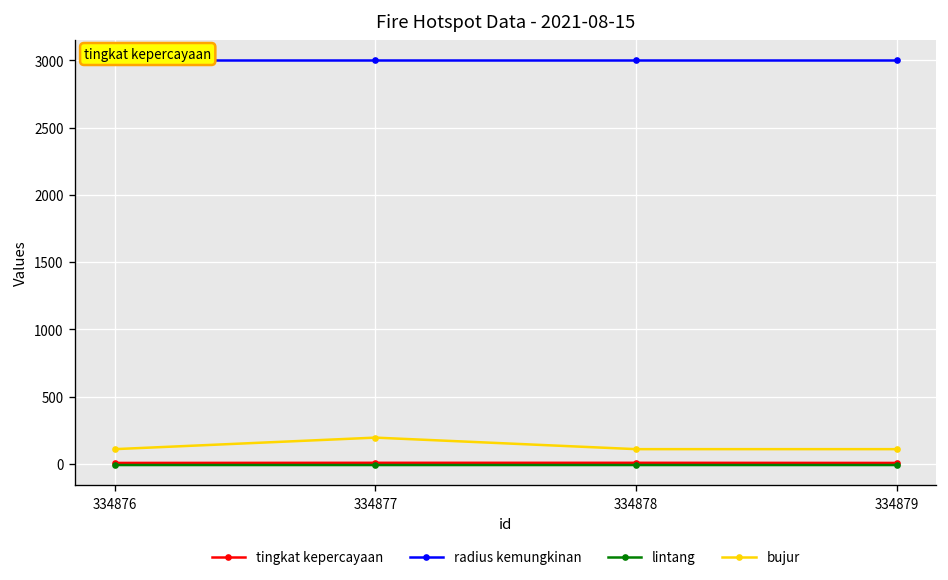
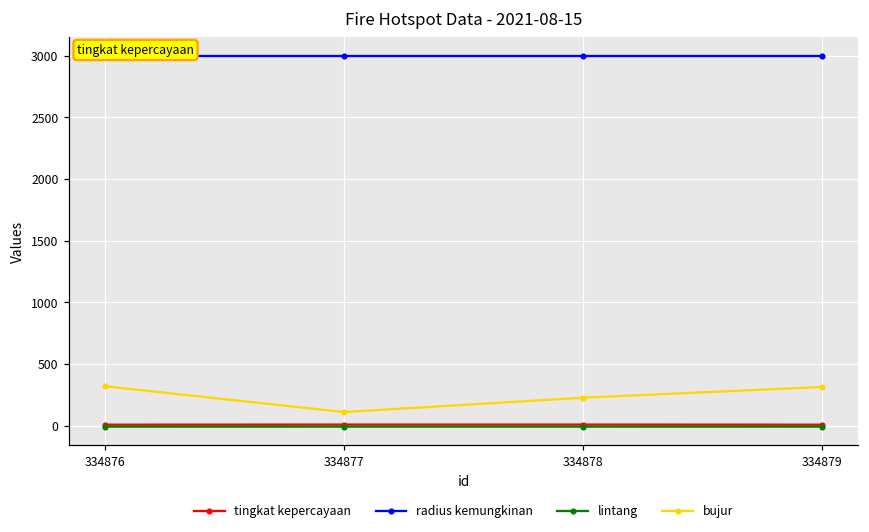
  {
    "radius kemungkinan": {
      "334877": 3000,
      "334878": 3000,
      "334879": 3000
    },
    "bujur": {
-     "334876": 110,
-     "334877": 200,
-     "334878": 110,
-     "334879": 110
+     "334876": 320,
+     "334877": 110,
+     "334878": 230,
+     "334879": 310
    }
  }
